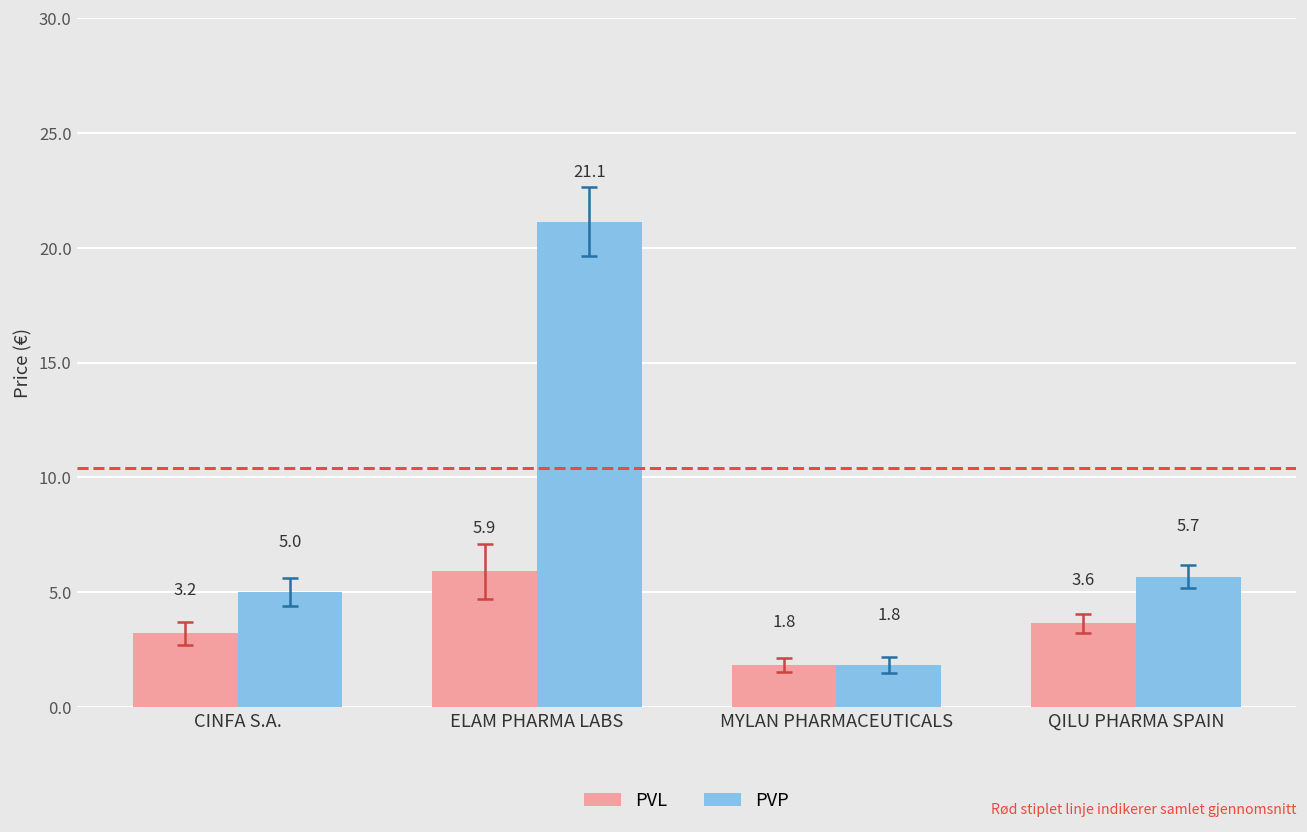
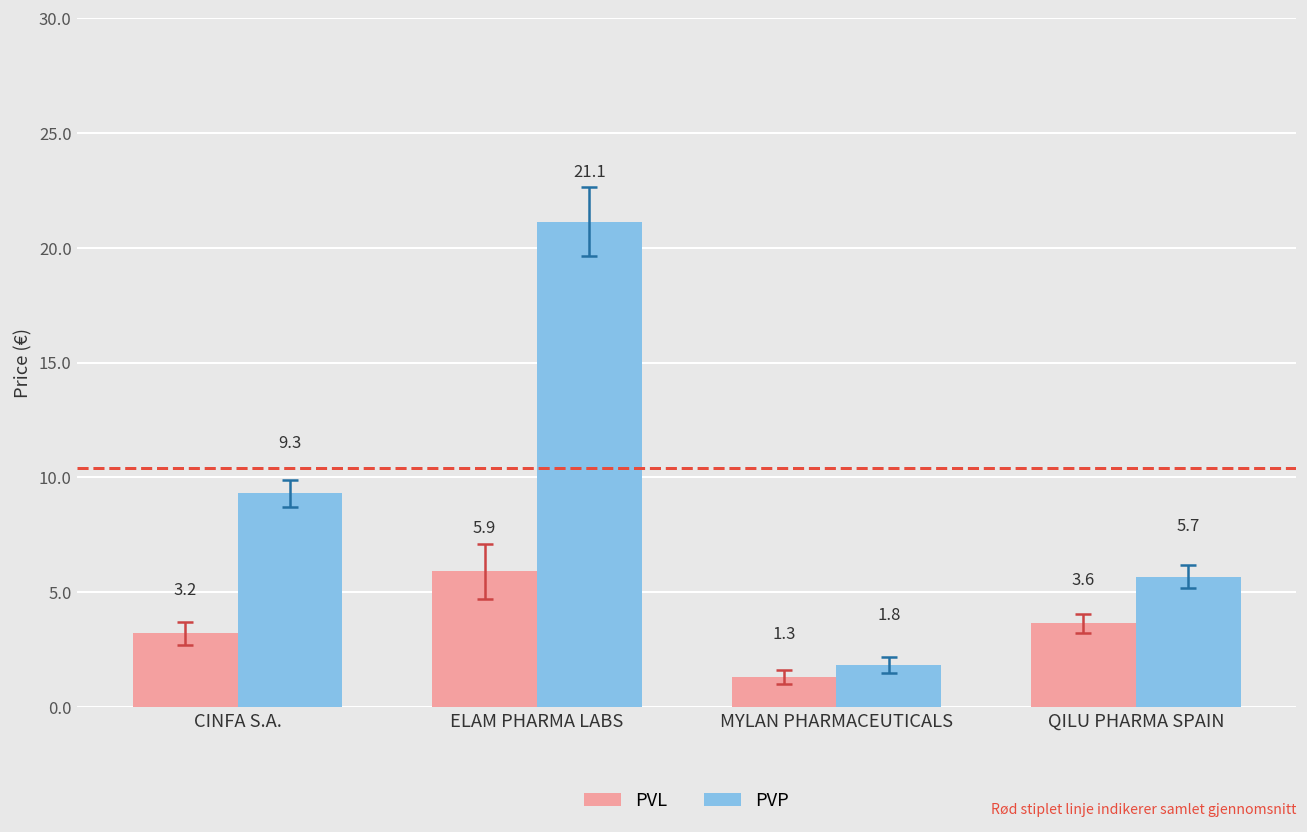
  {
    "PVL": {
-     "MYLAN PHARMACEUTICALS": 1.8
+     "MYLAN PHARMACEUTICALS": 1.3
    },
    "PVP": {
-     "CINFA S.A.": 5.0
+     "CINFA S.A.": 9.3
    }
  }
